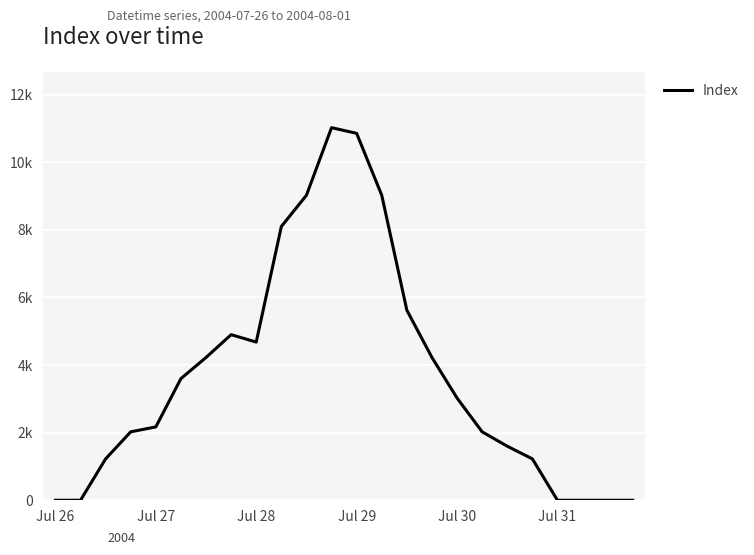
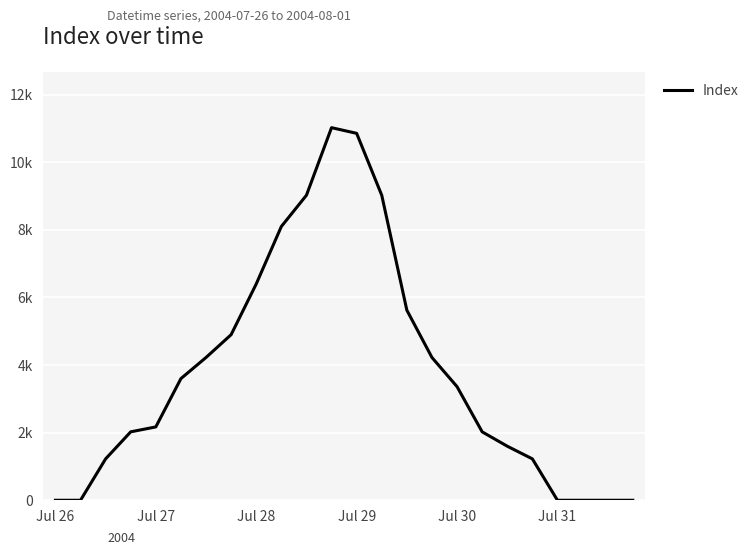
  {
    "Jul 26": 0,
    "Jul 27": 2200,
-   "Jul 28": 4700,
+   "Jul 28": 6400,
    "Jul 29": 10900,
-   "Jul 30": 3000,
+   "Jul 30": 3400,
    "Jul 31": 0
  }
